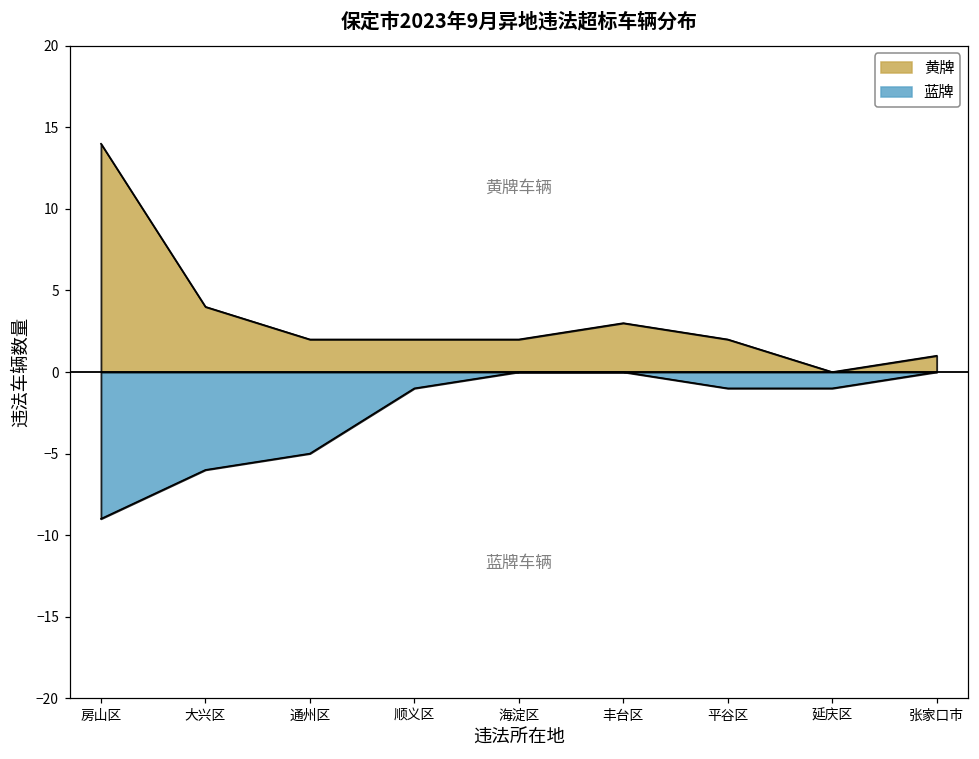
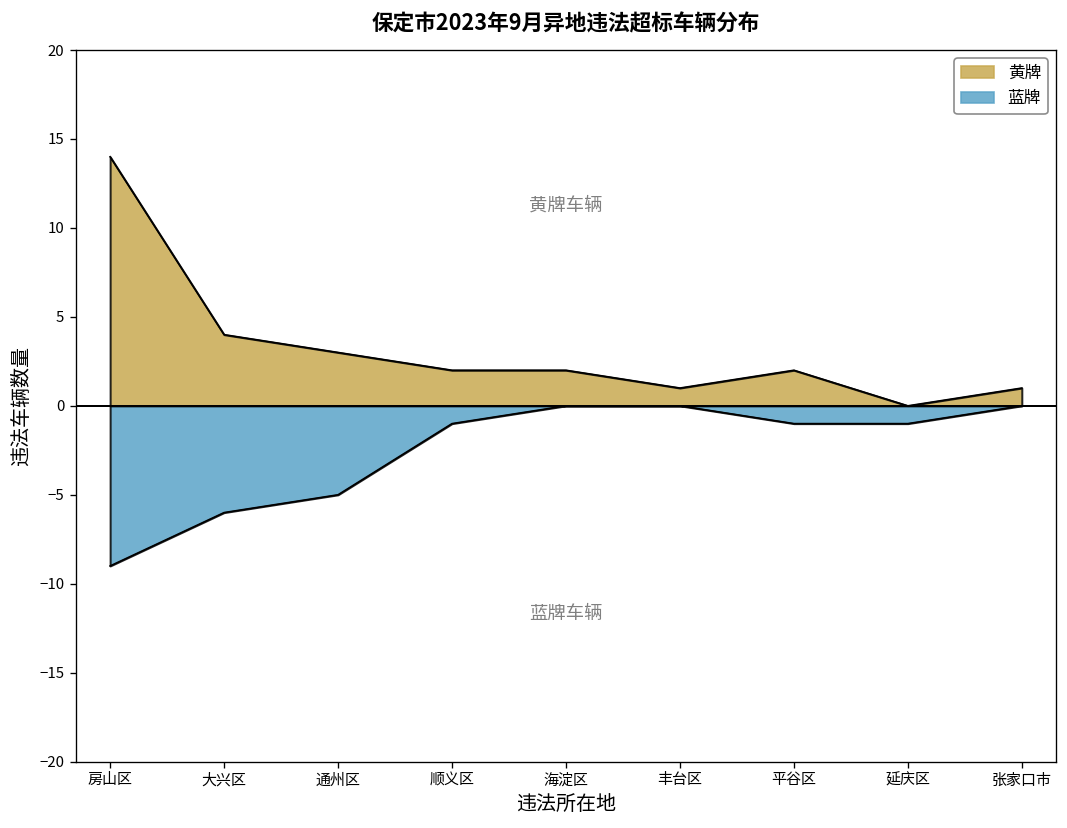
  {
    "黄牌": {
      "房山区": 14,
      "大兴区": 4,
-     "通州区": 2,
+     "通州区": 3,
      "顺义区": 2,
      "海淀区": 2,
-     "丰台区": 3,
+     "丰台区": 1,
      "平谷区": 2,
      "张家口市": 1
    }
  }
